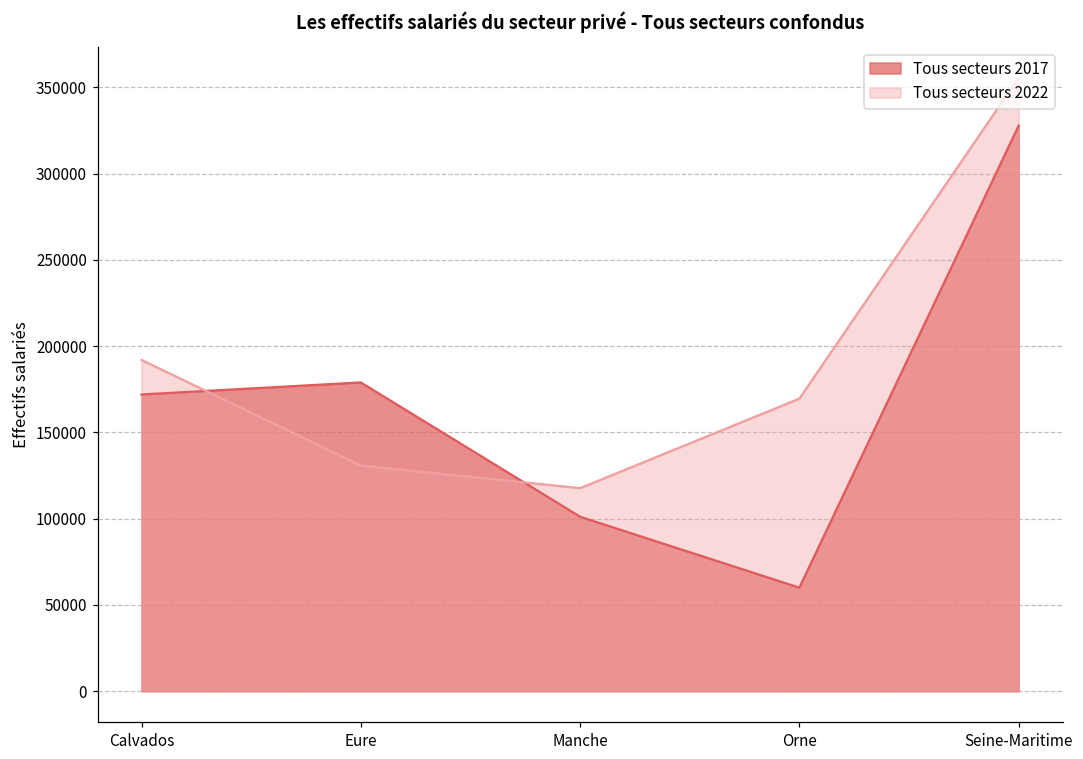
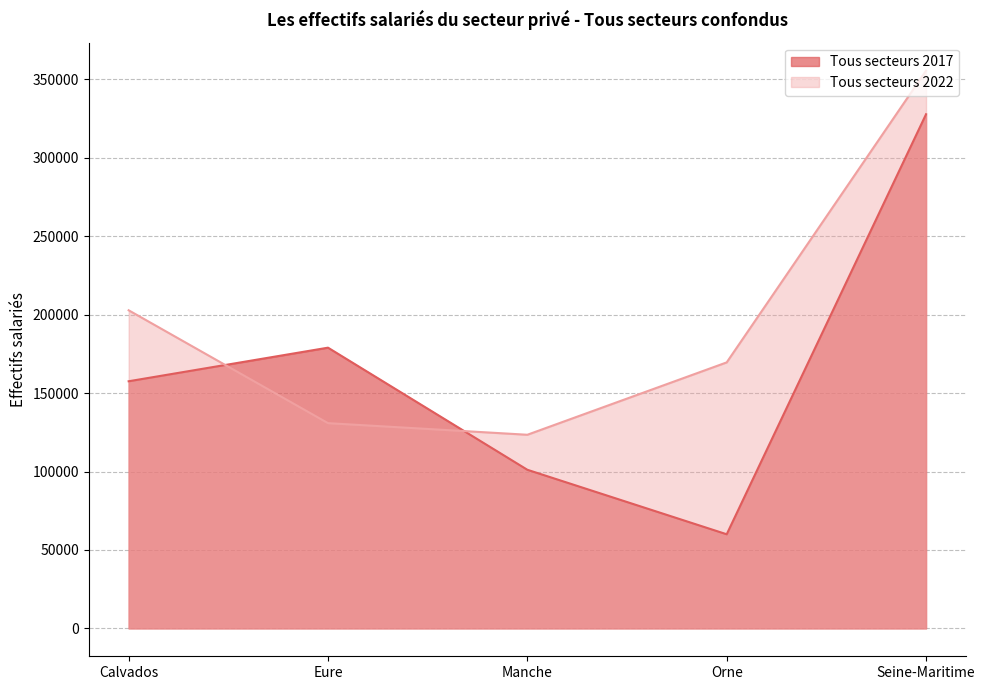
  {
    "Tous secteurs 2017": {
-     "Calvados": 172000,
+     "Calvados": 158000,
      "Eure": 179000,
      "Manche": 101000,
      "Orne": 60000,
      "Seine-Maritime": 328000
    },
    "Tous secteurs 2022": {
-     "Calvados": 192000,
+     "Calvados": 203000,
      "Eure": 131000,
-     "Manche": 118000,
+     "Manche": 123000,
      "Orne": 170000
    }
  }
